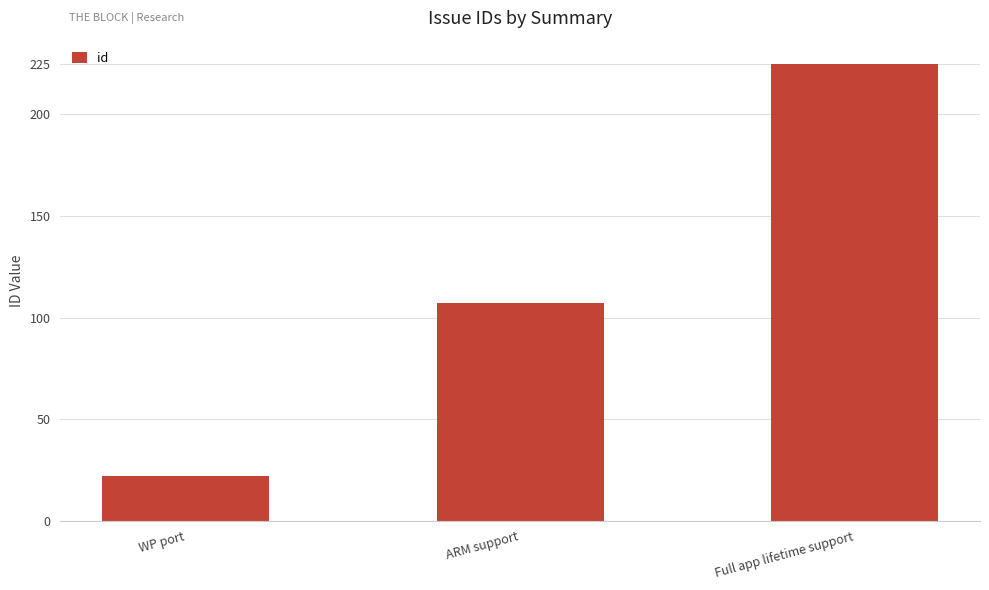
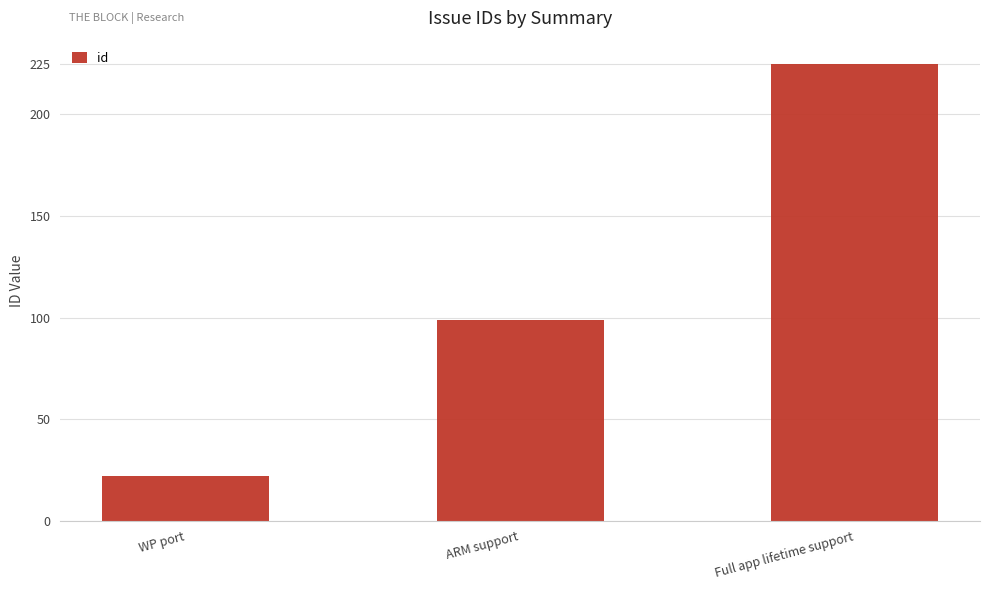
  {
    "WP port": 22,
-   "ARM support": 107,
+   "ARM support": 99,
    "Full app lifetime support": 225
  }
